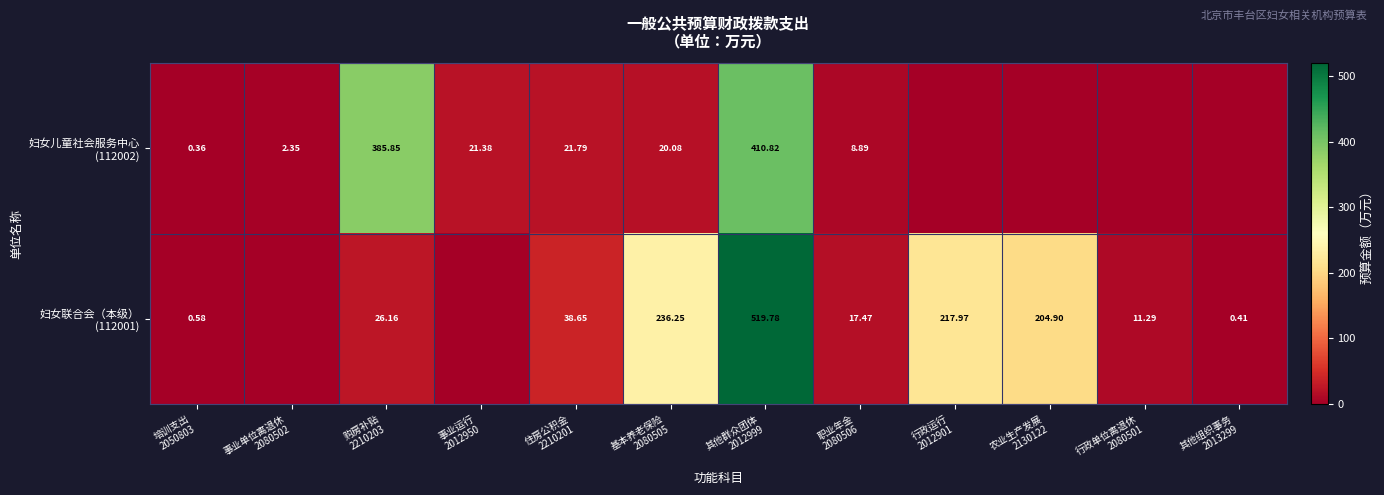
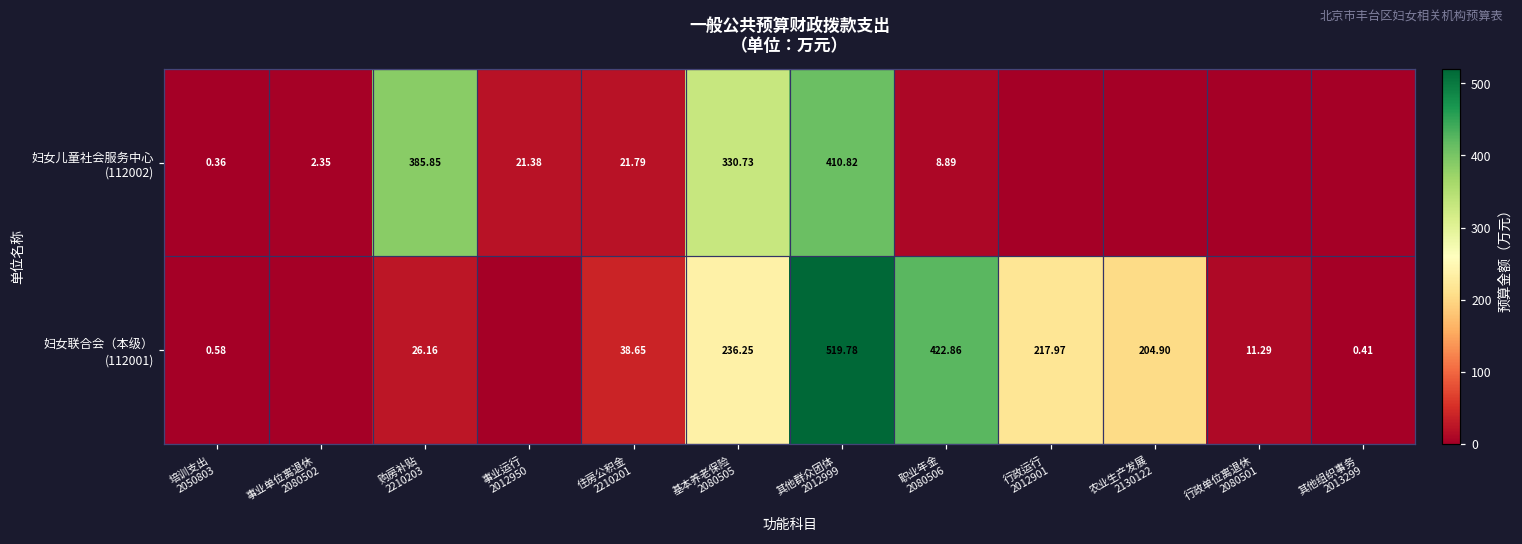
  {
    "妇女儿童社会服务中心 (112002)": {
      "培训支出 2050803": 0.36,
      "事业单位离退休 2080502": 2.35,
      "购房补贴 2210203": 385.85,
      "事业运行 2012950": 21.38,
      "住房公积金 2210201": 21.79,
-     "基本养老保险 2080505": 20.08,
+     "基本养老保险 2080505": 330.73,
      "其他群众团体 2012999": 410.82,
      "职业年金 2080506": 8.89
    },
    "妇女联合会（本级） (112001)": {
      "培训支出 2050803": 0.58,
      "购房补贴 2210203": 26.16,
      "住房公积金 2210201": 38.65,
      "基本养老保险 2080505": 236.25,
      "其他群众团体 2012999": 519.78,
-     "职业年金 2080506": 17.47,
+     "职业年金 2080506": 422.86,
      "行政运行 2012901": 217.97,
      "农业生产发展 2130122": 204.90,
      "行政单位离退休 2080501": 11.29,
      "其他组织事务 2013299": 0.41
    }
  }
